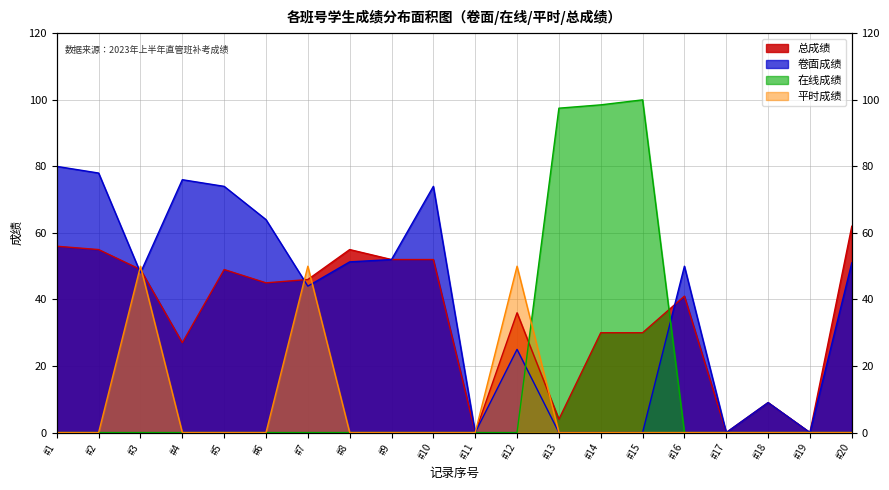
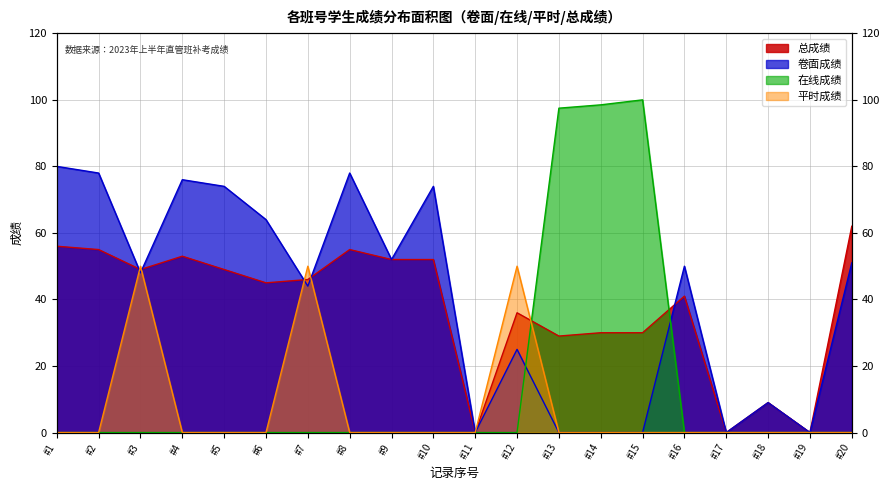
  {
    "总成绩": {
      "#1": 56,
      "#2": 55,
      "#3": 49,
-     "#4": 27,
+     "#4": 53,
      "#5": 49,
      "#6": 45,
      "#7": 46,
      "#8": 55,
      "#10": 52,
      "#12": 36,
-     "#13": 4,
+     "#13": 29,
      "#14": 30,
      "#15": 30,
      "#16": 41,
      "#20": 62
    },
    "卷面成绩": {
      "#1": 80,
      "#2": 78,
      "#3": 48,
      "#4": 76,
      "#5": 74,
      "#6": 64,
      "#7": 44,
-     "#8": 51,
+     "#8": 78,
      "#10": 74,
      "#12": 25,
      "#16": 50,
      "#20": 51
    },
    "在线成绩": {
      "#3": 0,
      "#7": 0,
      "#12": 0,
      "#13": 98,
      "#14": 99,
      "#15": 100
    },
    "平时成绩": {
      "#3": 50,
      "#7": 50,
      "#12": 50
    }
  }
